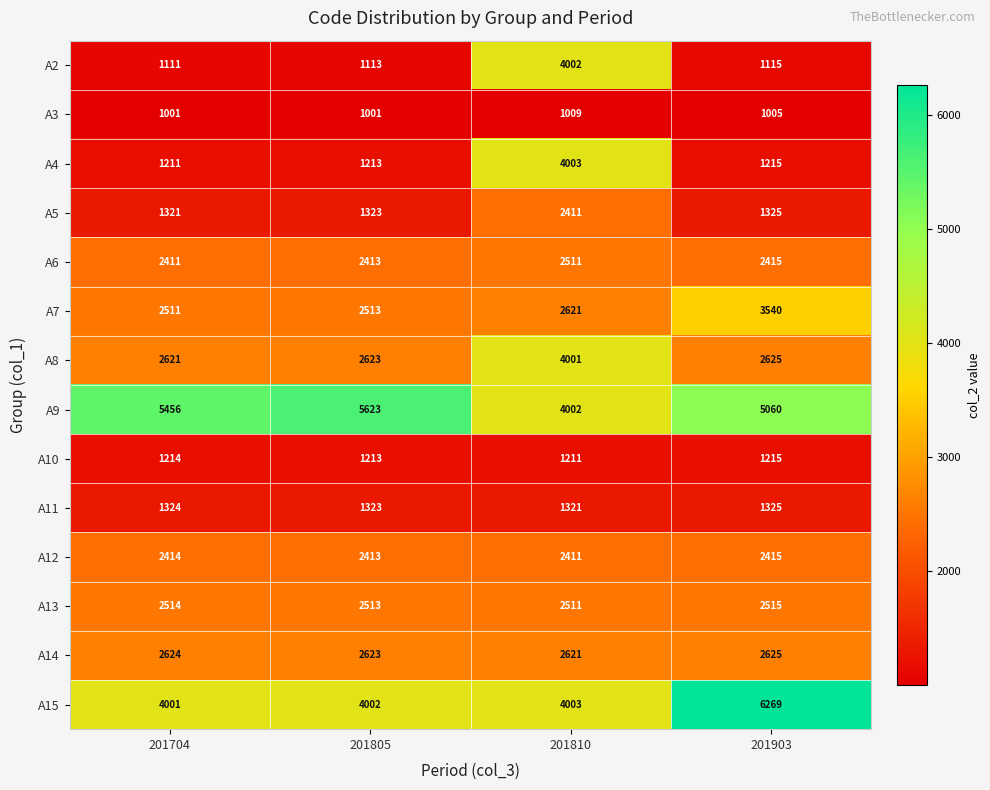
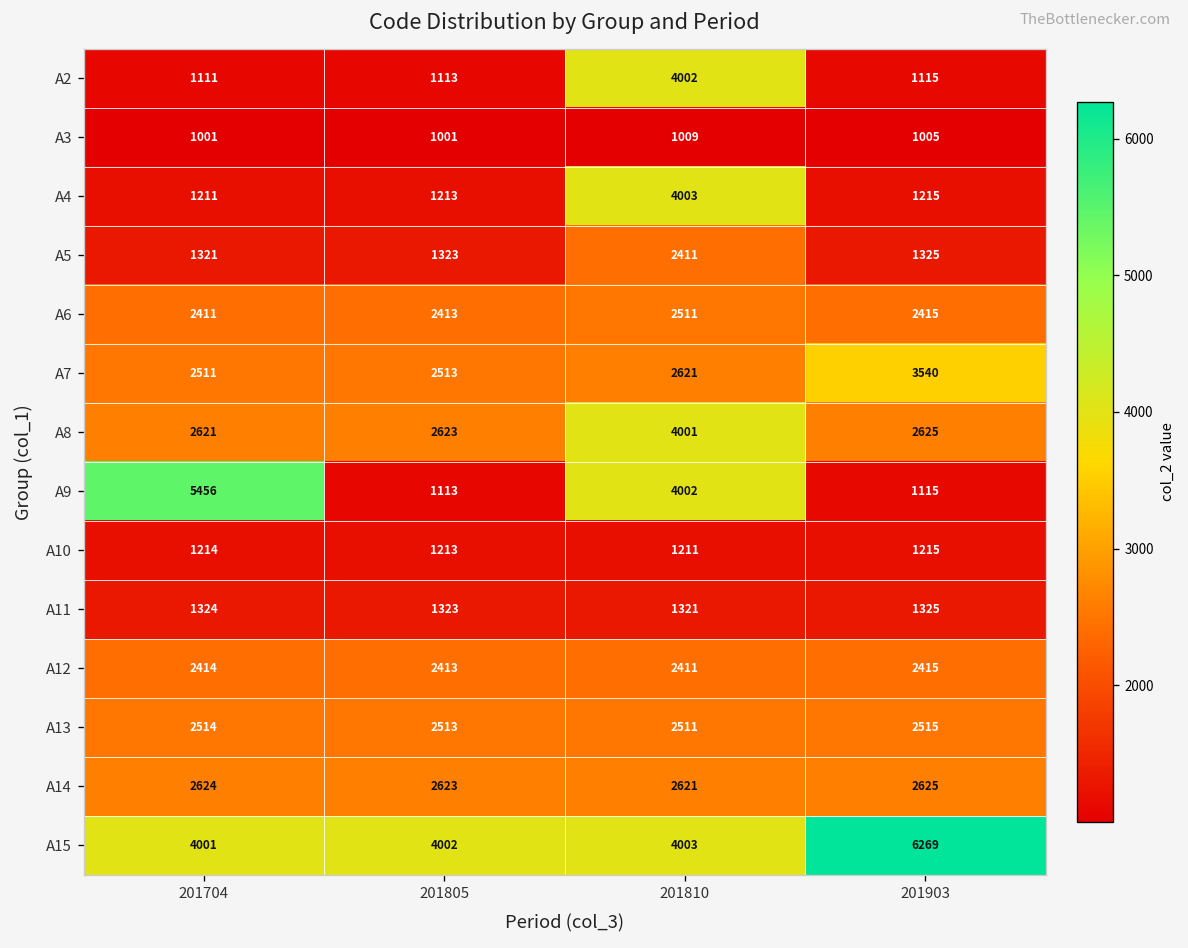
  {
    "A2": {
      "201704": 1111,
      "201805": 1113,
      "201810": 4002,
      "201903": 1115
    },
    "A3": {
      "201704": 1001,
      "201805": 1001,
      "201810": 1009,
      "201903": 1005
    },
    "A4": {
      "201704": 1211,
      "201805": 1213,
      "201810": 4003,
      "201903": 1215
    },
    "A5": {
      "201704": 1321,
      "201805": 1323,
      "201810": 2411,
      "201903": 1325
    },
    "A6": {
      "201704": 2411,
      "201805": 2413,
      "201810": 2511,
      "201903": 2415
    },
    "A7": {
      "201704": 2511,
      "201805": 2513,
      "201810": 2621,
      "201903": 3540
    },
    "A8": {
      "201704": 2621,
      "201805": 2623,
      "201810": 4001,
      "201903": 2625
    },
    "A9": {
      "201704": 5456,
-     "201805": 5623,
+     "201805": 1113,
      "201810": 4002,
-     "201903": 5060
+     "201903": 1115
    },
    "A10": {
      "201704": 1214,
      "201805": 1213,
      "201810": 1211,
      "201903": 1215
    },
    "A11": {
      "201704": 1324,
      "201805": 1323,
      "201810": 1321,
      "201903": 1325
    },
    "A12": {
      "201704": 2414,
      "201805": 2413,
      "201810": 2411,
      "201903": 2415
    },
    "A13": {
      "201704": 2514,
      "201805": 2513,
      "201810": 2511,
      "201903": 2515
    },
    "A14": {
      "201704": 2624,
      "201805": 2623,
      "201810": 2621,
      "201903": 2625
    },
    "A15": {
      "201704": 4001,
      "201805": 4002,
      "201810": 4003,
      "201903": 6269
    }
  }
